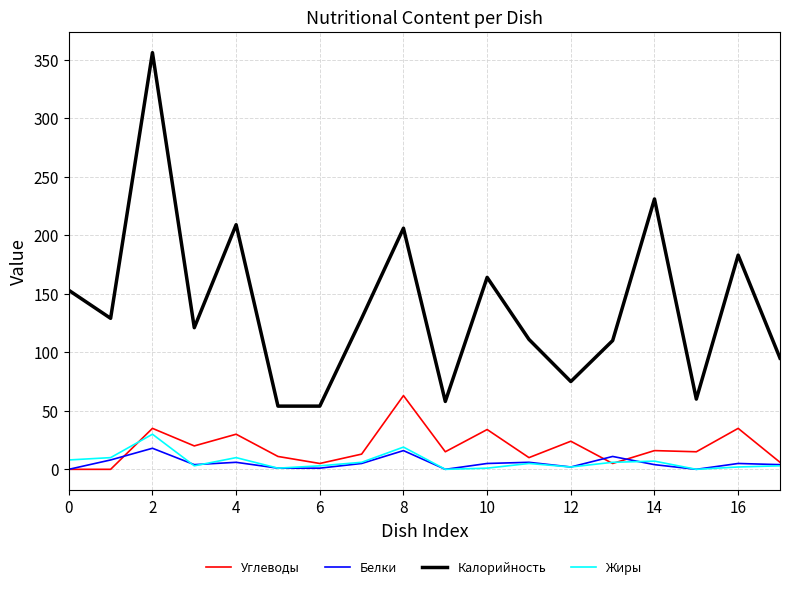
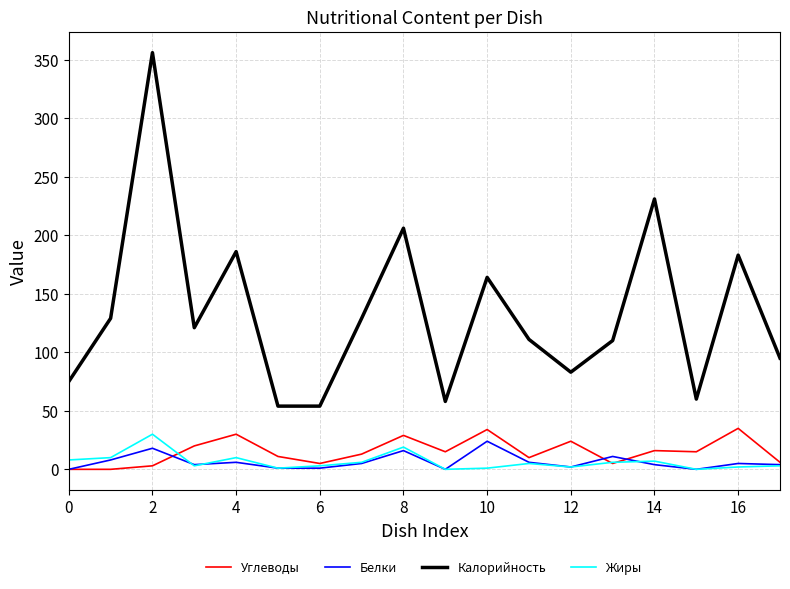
  {
    "Углеводы": {
-     "2": 35,
+     "2": 3,
      "4": 30,
-     "8": 63,
+     "8": 29,
      "10": 34,
      "12": 24,
      "14": 16,
      "16": 35
    },
    "Белки": {
      "2": 18,
      "4": 6,
      "8": 16,
-     "10": 5,
+     "10": 24,
      "14": 4,
      "16": 5
    },
    "Калорийность": {
-     "0": 153,
+     "0": 75,
      "2": 356,
-     "4": 209,
+     "4": 186,
      "6": 54,
      "8": 206,
      "10": 164,
-     "12": 75,
+     "12": 83,
      "14": 231,
      "16": 183
    },
    "Жиры": {
      "0": 8,
      "2": 30,
      "4": 10,
      "8": 19,
      "10": 1,
      "14": 7,
      "16": 2
    }
  }
